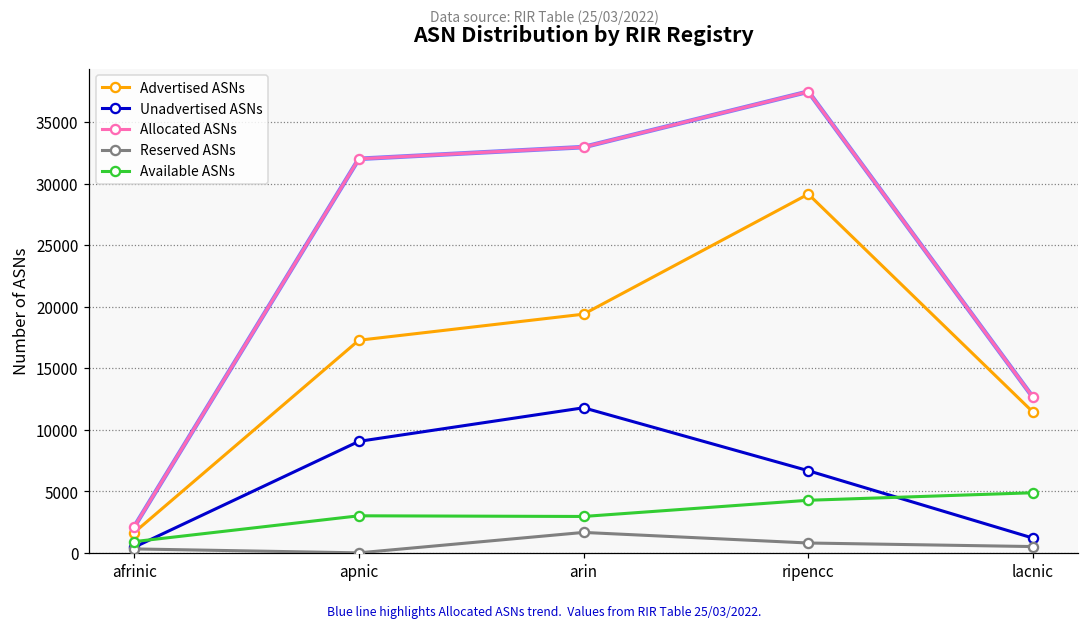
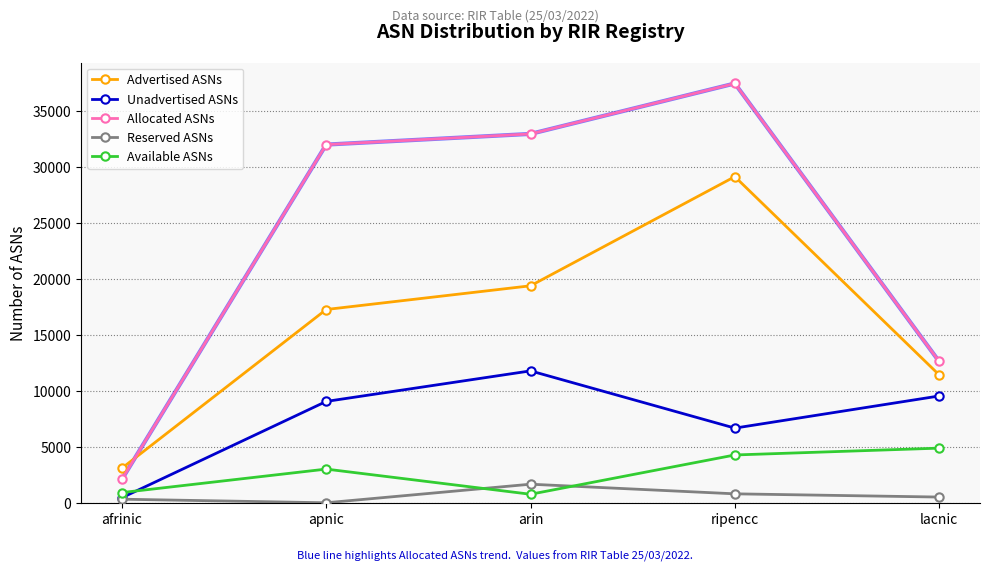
  {
    "Advertised ASNs": {
-     "afrinic": 1600,
+     "afrinic": 3100,
      "apnic": 17300,
      "arin": 19400,
      "ripencc": 29100,
      "lacnic": 11400
    },
    "Unadvertised ASNs": {
      "apnic": 9100,
      "arin": 11800,
      "ripencc": 6700,
-     "lacnic": 1200
+     "lacnic": 9500
    },
    "Allocated ASNs": {
      "afrinic": 2100,
      "apnic": 32000,
      "arin": 33000,
      "ripencc": 37500,
      "lacnic": 12600
    },
    "Reserved ASNs": {
      "apnic": 0,
      "arin": 1700,
      "ripencc": 800,
      "lacnic": 500
    },
    "Available ASNs": {
      "afrinic": 900,
      "apnic": 3000,
-     "arin": 3000,
+     "arin": 800,
      "ripencc": 4300,
      "lacnic": 4900
    }
  }
